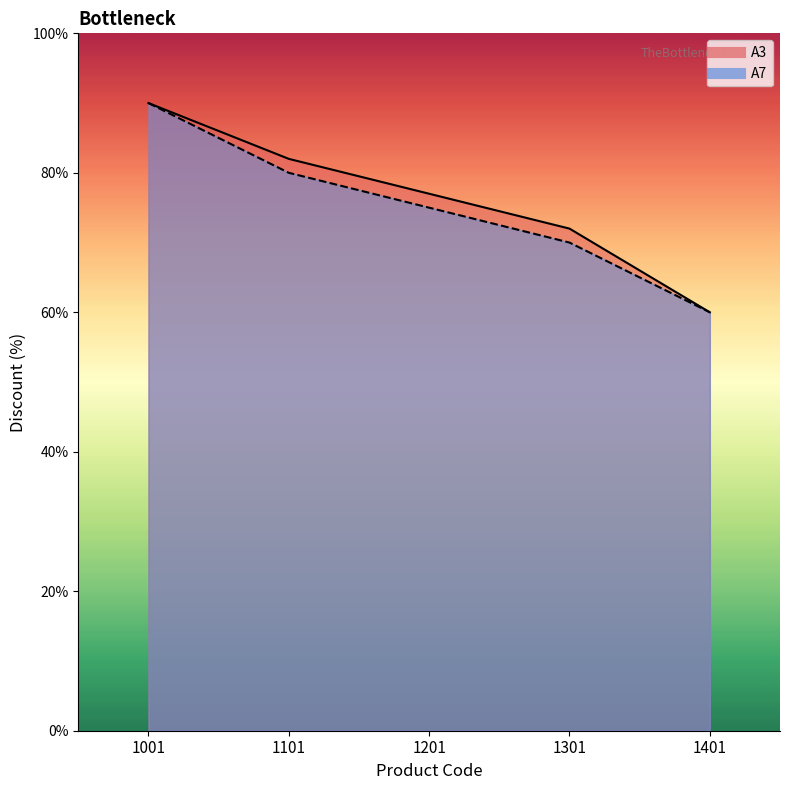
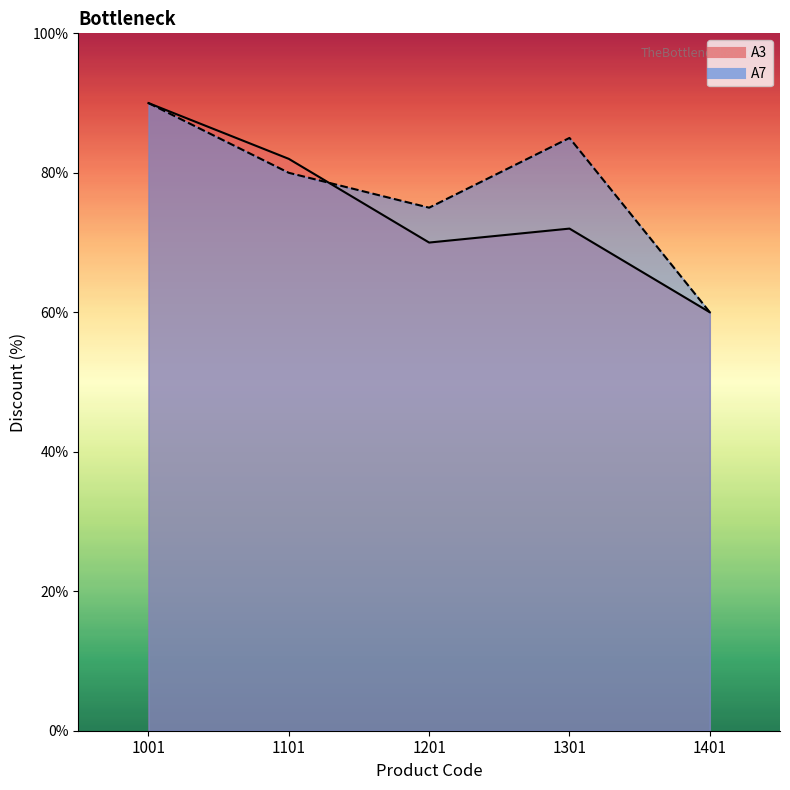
  {
    "A3": {
      "1101": "82%",
-     "1201": "77%",
+     "1201": "70%",
      "1301": "72%"
    },
    "A7": {
      "1101": "80%",
      "1201": "75%",
-     "1301": "70%"
+     "1301": "85%"
    }
  }
